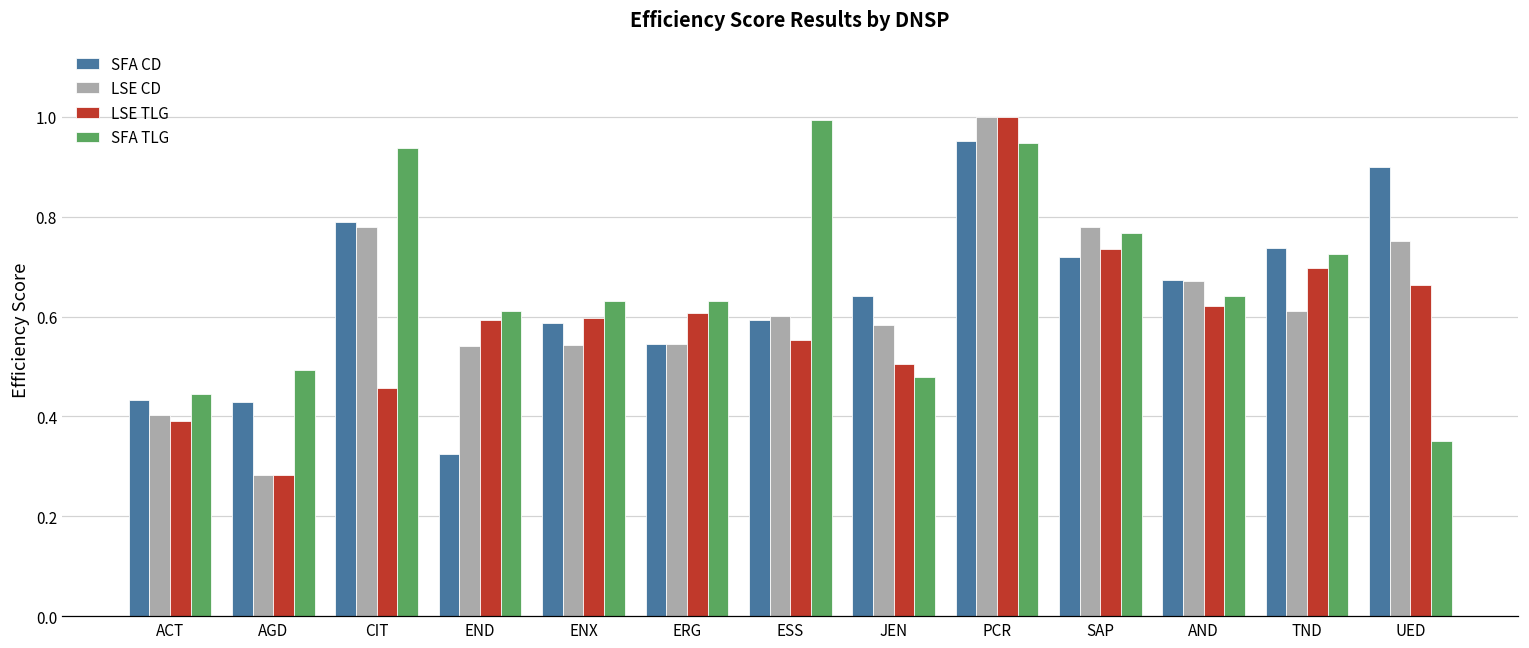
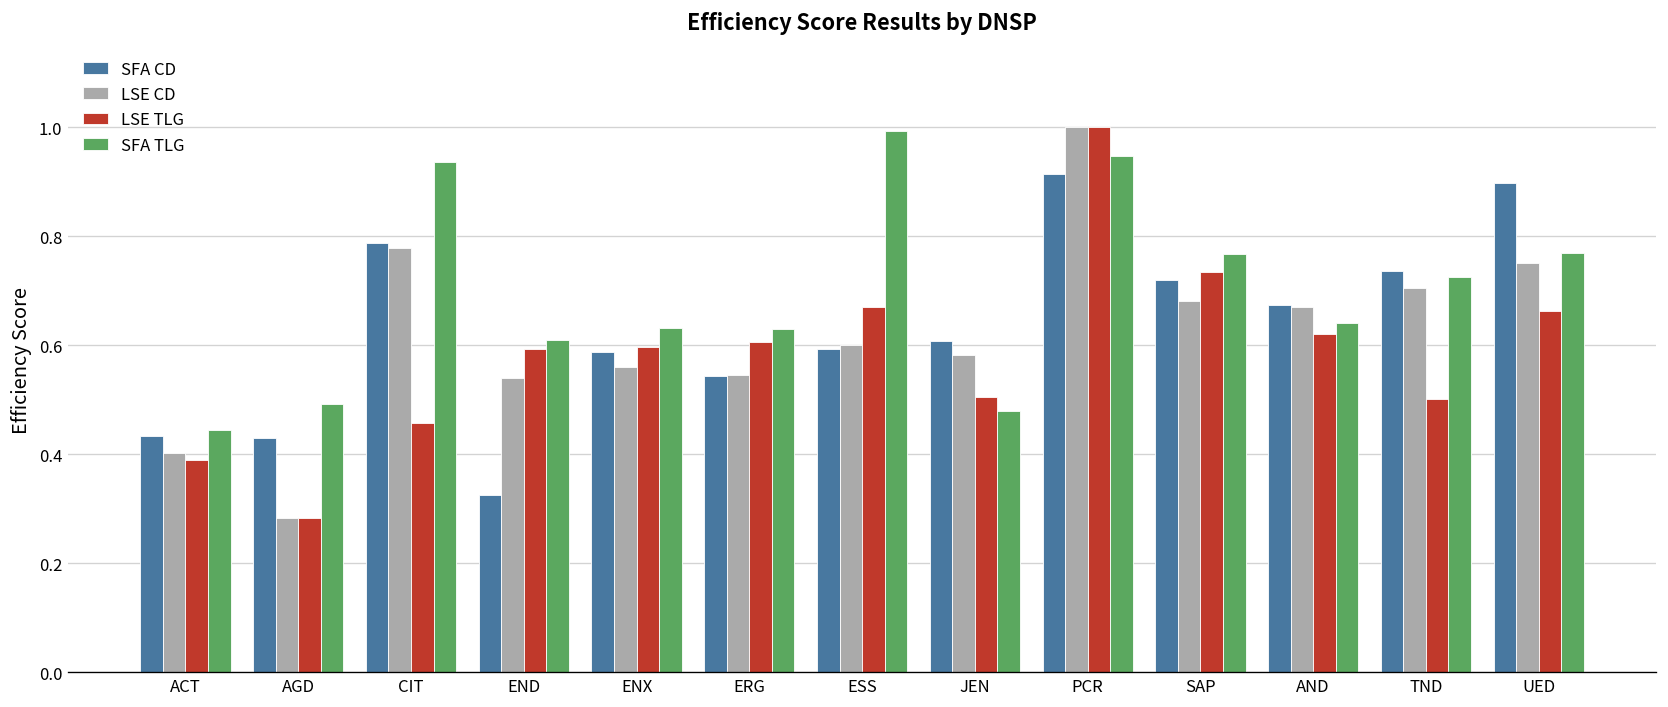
  {
    "SFA CD": {
      "ACT": 0.43,
      "AGD": 0.43,
      "CIT": 0.79,
      "END": 0.33,
      "ENX": 0.59,
      "ERG": 0.54,
      "ESS": 0.59,
-     "JEN": 0.64,
-     "PCR": 0.95,
+     "JEN": 0.61,
+     "PCR": 0.91,
      "SAP": 0.72,
      "AND": 0.67,
      "TND": 0.74,
      "UED": 0.90
    },
    "LSE CD": {
      "ACT": 0.40,
      "AGD": 0.28,
      "CIT": 0.78,
      "END": 0.54,
-     "ENX": 0.54,
+     "ENX": 0.56,
      "ERG": 0.55,
      "ESS": 0.60,
      "JEN": 0.58,
      "PCR": 1.00,
-     "SAP": 0.78,
+     "SAP": 0.68,
      "AND": 0.67,
-     "TND": 0.61,
+     "TND": 0.71,
      "UED": 0.75
    },
    "LSE TLG": {
      "ACT": 0.39,
      "AGD": 0.28,
      "CIT": 0.46,
      "END": 0.59,
      "ENX": 0.60,
      "ERG": 0.61,
-     "ESS": 0.55,
+     "ESS": 0.67,
      "JEN": 0.51,
      "PCR": 1.00,
      "SAP": 0.73,
      "AND": 0.62,
-     "TND": 0.70,
+     "TND": 0.50,
      "UED": 0.66
    },
    "SFA TLG": {
      "ACT": 0.45,
      "AGD": 0.49,
      "CIT": 0.94,
      "END": 0.61,
      "ENX": 0.63,
      "ERG": 0.63,
      "ESS": 0.99,
      "JEN": 0.48,
      "PCR": 0.95,
      "SAP": 0.77,
      "AND": 0.64,
      "TND": 0.73,
-     "UED": 0.35
+     "UED": 0.77
    }
  }
